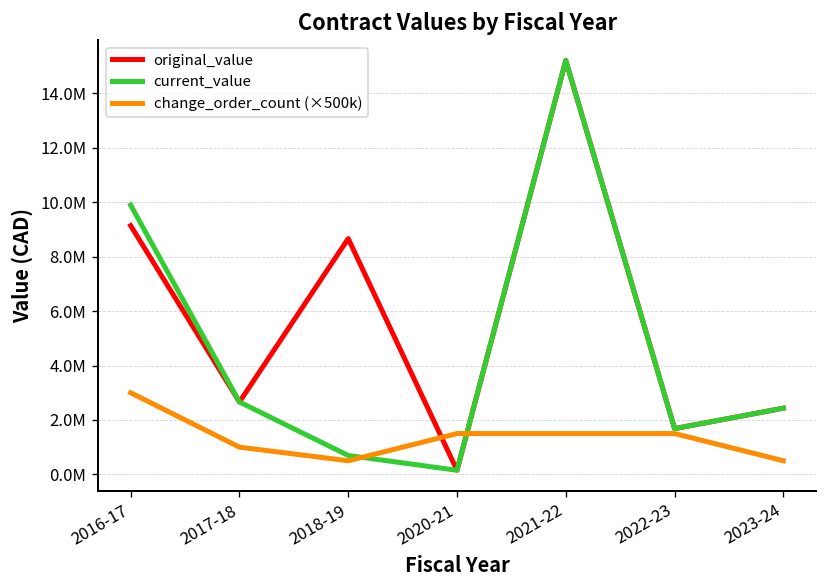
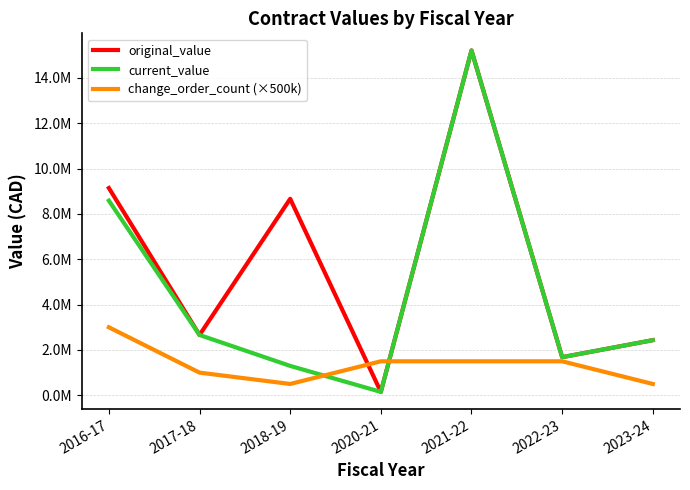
  {
    "original_value": {
      "2016-17": 9100000,
      "2018-19": 8700000
    },
    "current_value": {
-     "2016-17": 9900000,
-     "2018-19": 700000
+     "2016-17": 8600000,
+     "2018-19": 1300000
    },
    "change_order_count (×500k)": {
      "2016-17": 3000000,
      "2017-18": 1000000,
      "2018-19": 500000,
      "2020-21": 1500000,
      "2021-22": 1500000,
      "2022-23": 1500000,
      "2023-24": 500000
    }
  }
